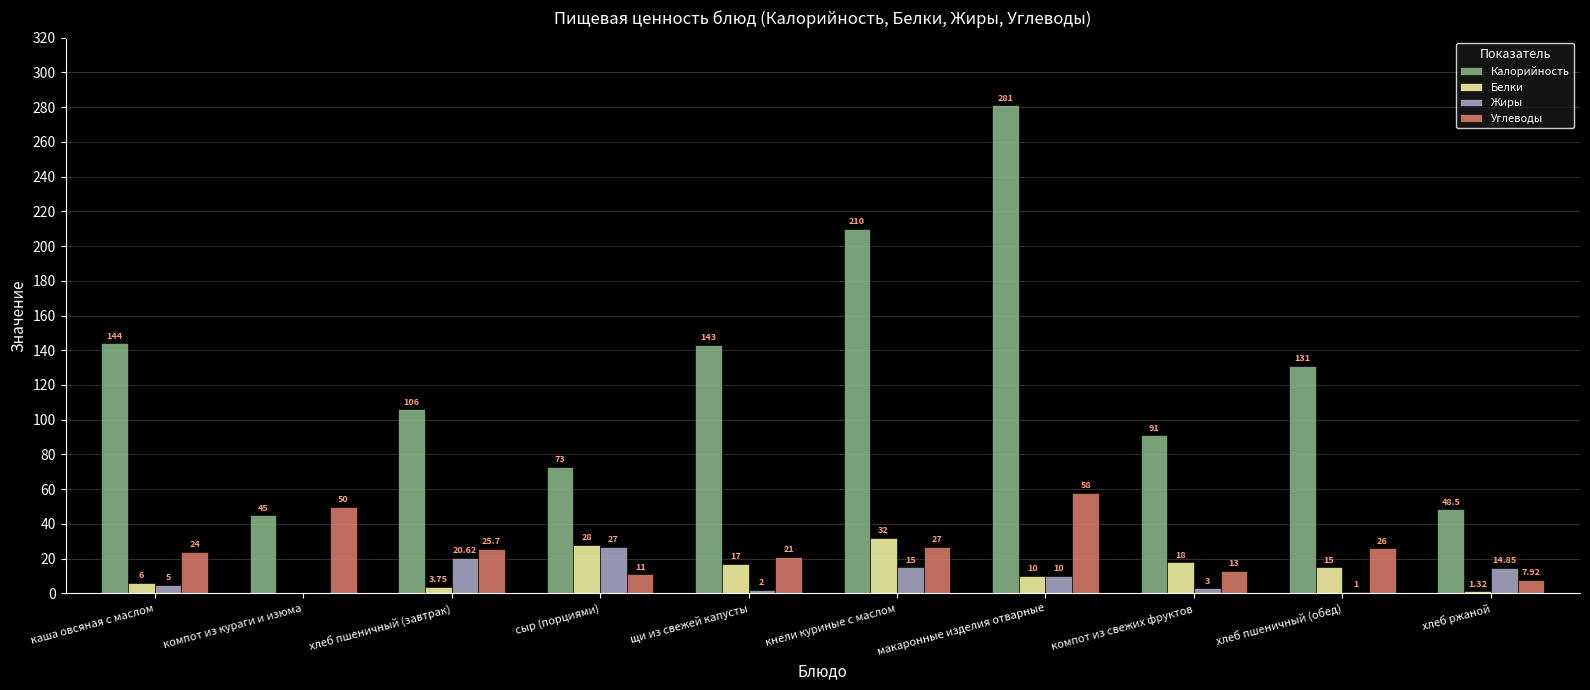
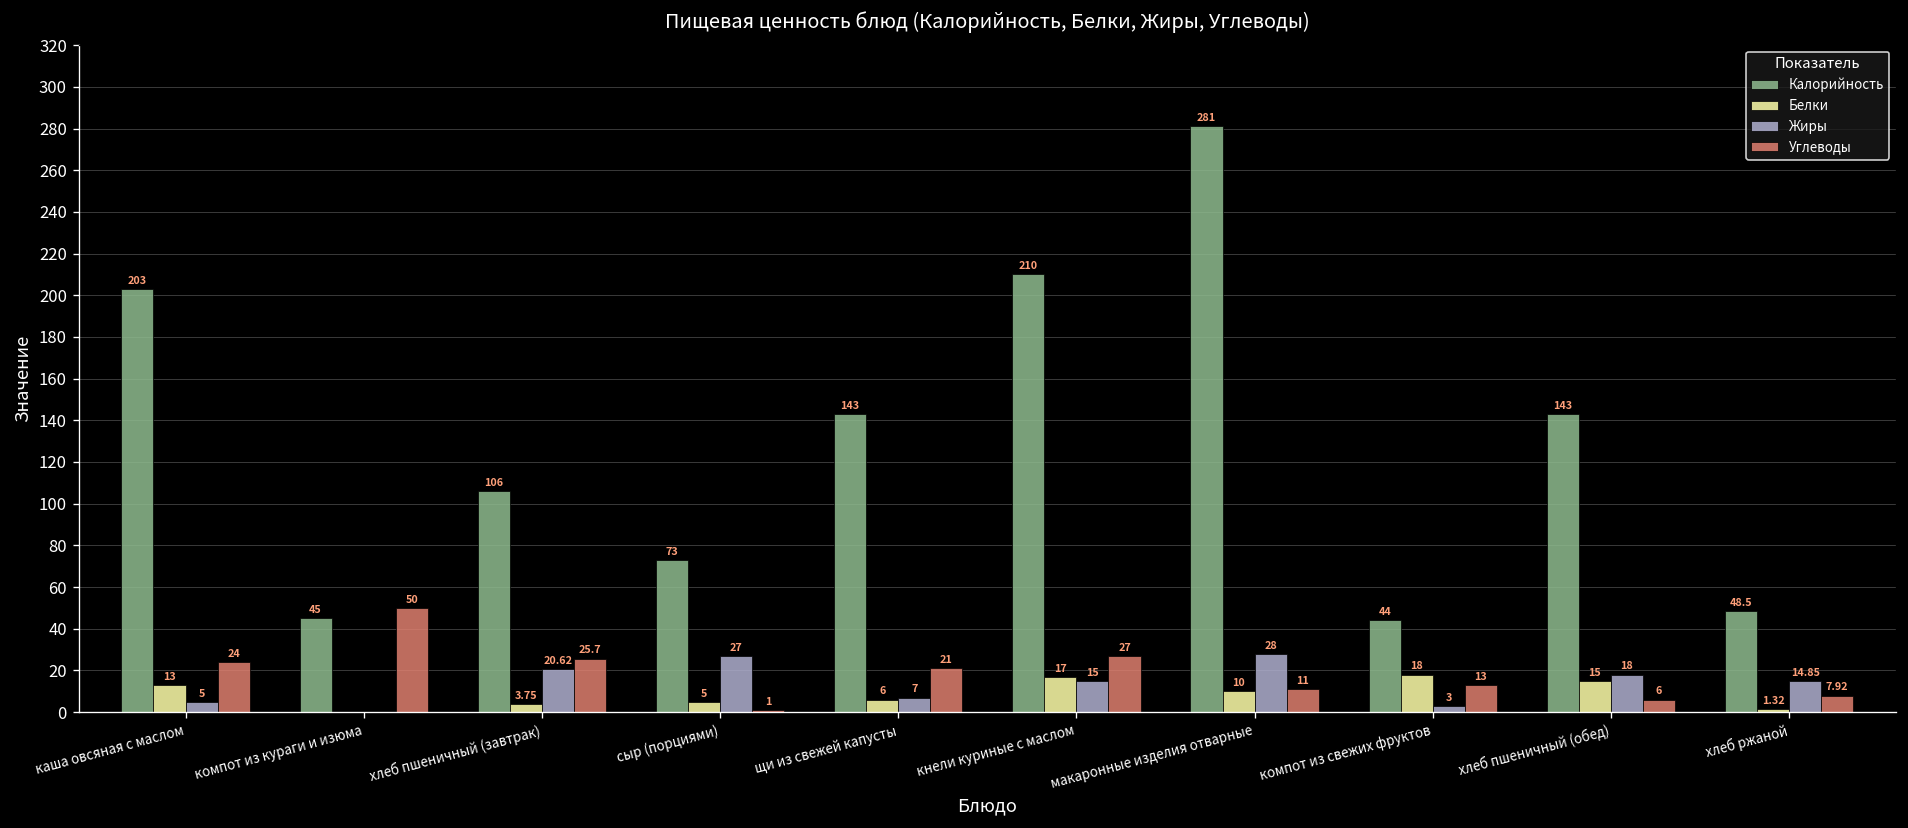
  {
    "Калорийность": {
-     "каша овсяная с маслом": 144,
+     "каша овсяная с маслом": 203,
      "компот из кураги и изюма": 45,
      "хлеб пшеничный (завтрак)": 106,
      "сыр (порциями)": 73,
      "щи из свежей капусты": 143,
      "кнели куриные с маслом": 210,
      "макаронные изделия отварные": 281,
-     "компот из свежих фруктов": 91,
-     "хлеб пшеничный (обед)": 131,
+     "компот из свежих фруктов": 44,
+     "хлеб пшеничный (обед)": 143,
      "хлеб ржаной": 48.5
    },
    "Белки": {
-     "каша овсяная с маслом": 6,
+     "каша овсяная с маслом": 13,
      "хлеб пшеничный (завтрак)": 3.75,
-     "сыр (порциями)": 28,
-     "щи из свежей капусты": 17,
-     "кнели куриные с маслом": 32,
+     "сыр (порциями)": 5,
+     "щи из свежей капусты": 6,
+     "кнели куриные с маслом": 17,
      "макаронные изделия отварные": 10,
      "компот из свежих фруктов": 18,
      "хлеб пшеничный (обед)": 15,
      "хлеб ржаной": 1.32
    },
    "Жиры": {
      "каша овсяная с маслом": 5,
      "хлеб пшеничный (завтрак)": 20.62,
      "сыр (порциями)": 27,
-     "щи из свежей капусты": 2,
+     "щи из свежей капусты": 7,
      "кнели куриные с маслом": 15,
-     "макаронные изделия отварные": 10,
+     "макаронные изделия отварные": 28,
      "компот из свежих фруктов": 3,
-     "хлеб пшеничный (обед)": 1,
+     "хлеб пшеничный (обед)": 18,
      "хлеб ржаной": 14.85
    },
    "Углеводы": {
      "каша овсяная с маслом": 24,
      "компот из кураги и изюма": 50,
      "хлеб пшеничный (завтрак)": 25.7,
-     "сыр (порциями)": 11,
+     "сыр (порциями)": 1,
      "щи из свежей капусты": 21,
      "кнели куриные с маслом": 27,
-     "макаронные изделия отварные": 58,
+     "макаронные изделия отварные": 11,
      "компот из свежих фруктов": 13,
-     "хлеб пшеничный (обед)": 26,
+     "хлеб пшеничный (обед)": 6,
      "хлеб ржаной": 7.92
    }
  }
